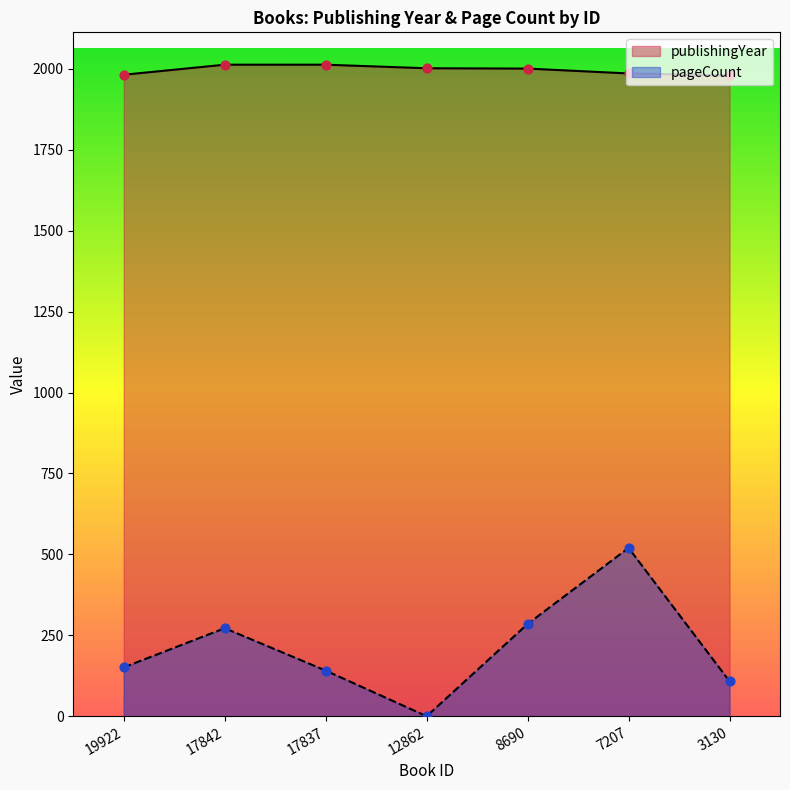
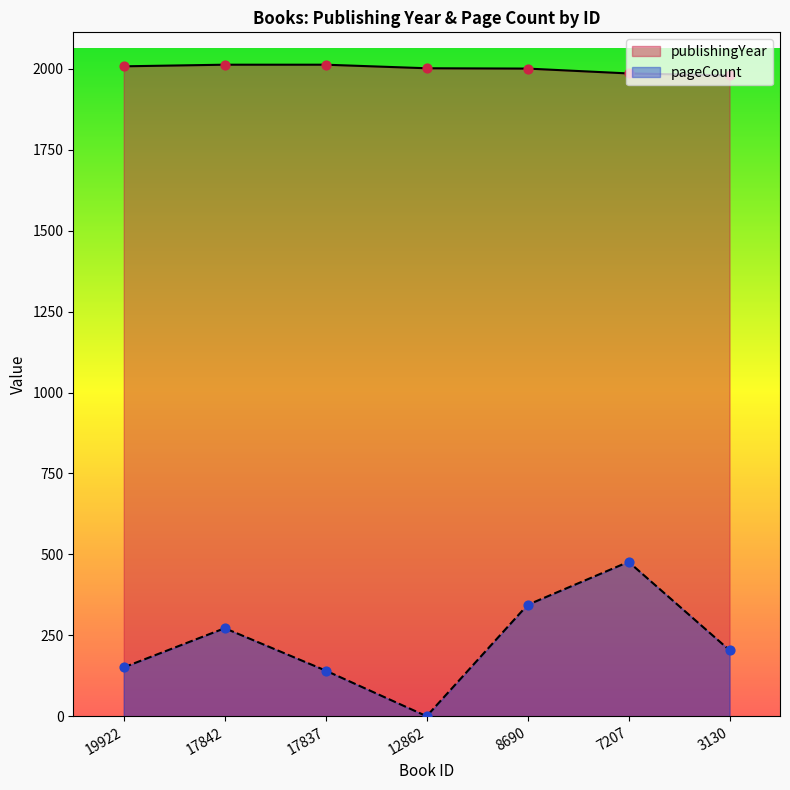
  {
    "publishingYear": {
-     "19922": 1980,
+     "19922": 2010,
      "17842": 2010,
      "17837": 2010,
      "12862": 2000,
      "8690": 2000
    },
    "pageCount": {
      "19922": 150,
      "17842": 270,
      "17837": 140,
      "12862": 0,
-     "8690": 290,
-     "7207": 520,
-     "3130": 110
+     "8690": 340,
+     "7207": 480,
+     "3130": 200
    }
  }
